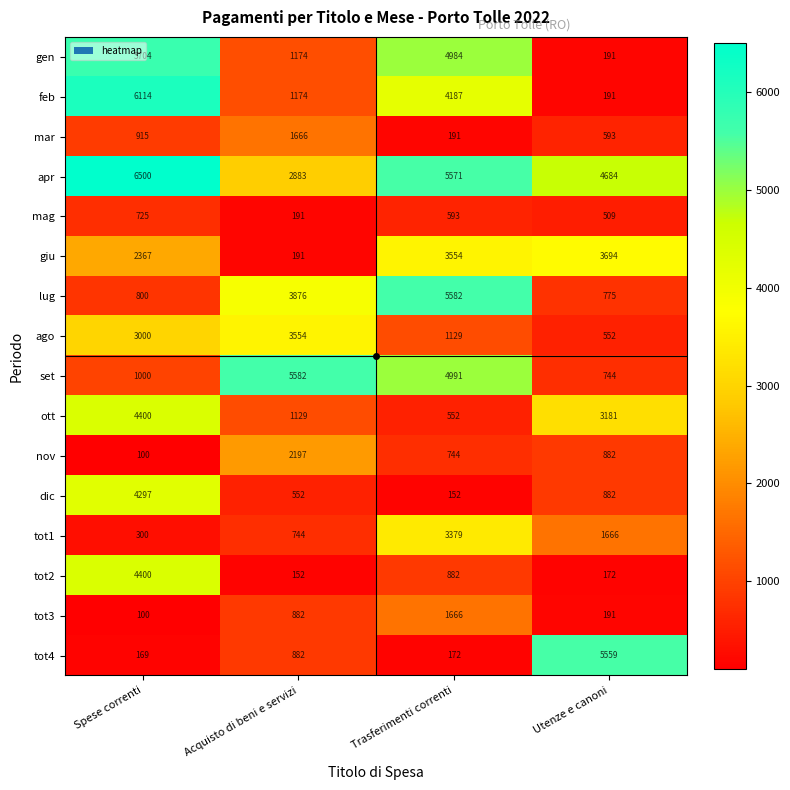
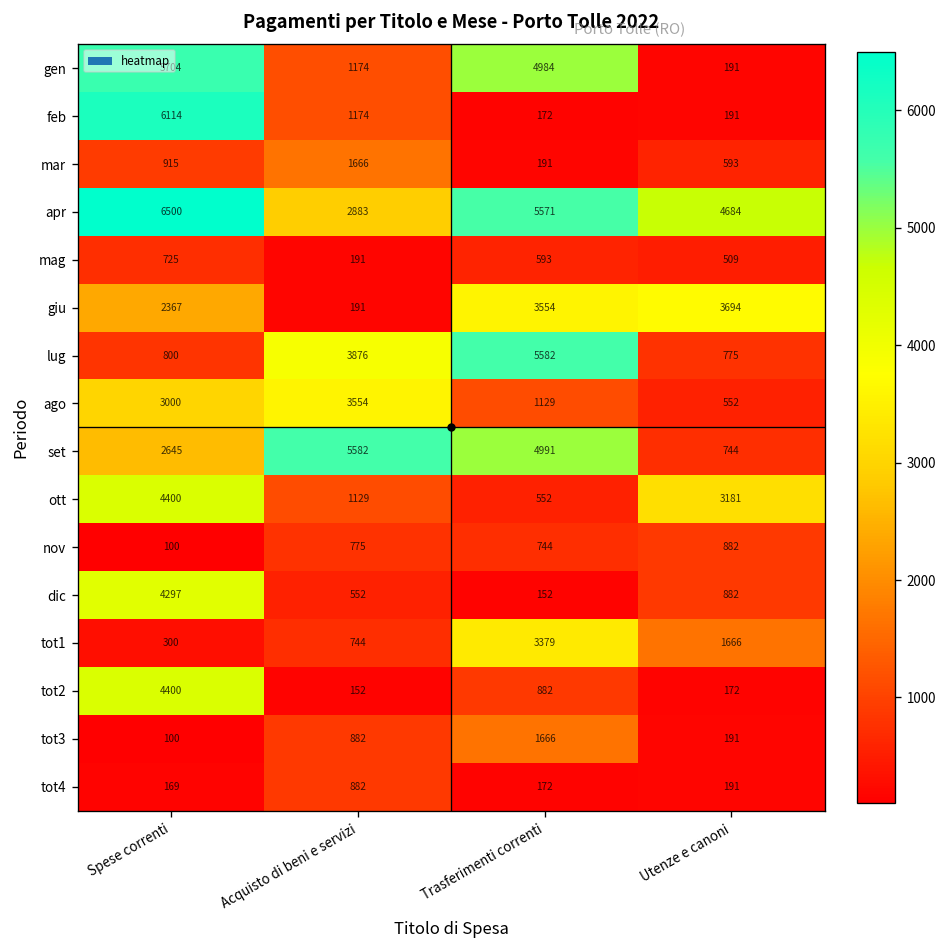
  {
    "gen": {
      "Acquisto di beni e servizi": 1174,
      "Trasferimenti correnti": 4984,
      "Utenze e canoni": 191
    },
    "feb": {
      "Spese correnti": 6114,
      "Acquisto di beni e servizi": 1174,
-     "Trasferimenti correnti": 4187,
+     "Trasferimenti correnti": 172,
      "Utenze e canoni": 191
    },
    "mar": {
      "Spese correnti": 915,
      "Acquisto di beni e servizi": 1666,
      "Trasferimenti correnti": 191,
      "Utenze e canoni": 593
    },
    "apr": {
      "Spese correnti": 6500,
      "Acquisto di beni e servizi": 2883,
      "Trasferimenti correnti": 5571,
      "Utenze e canoni": 4684
    },
    "mag": {
      "Spese correnti": 725,
      "Acquisto di beni e servizi": 191,
      "Trasferimenti correnti": 593,
      "Utenze e canoni": 509
    },
    "giu": {
      "Spese correnti": 2367,
      "Acquisto di beni e servizi": 191,
      "Trasferimenti correnti": 3554,
      "Utenze e canoni": 3694
    },
    "lug": {
      "Spese correnti": 800,
      "Acquisto di beni e servizi": 3876,
      "Trasferimenti correnti": 5582,
      "Utenze e canoni": 775
    },
    "ago": {
      "Spese correnti": 3000,
      "Acquisto di beni e servizi": 3554,
      "Trasferimenti correnti": 1129,
      "Utenze e canoni": 552
    },
    "set": {
-     "Spese correnti": 1000,
+     "Spese correnti": 2645,
      "Acquisto di beni e servizi": 5582,
      "Trasferimenti correnti": 4991,
      "Utenze e canoni": 744
    },
    "ott": {
      "Spese correnti": 4400,
      "Acquisto di beni e servizi": 1129,
      "Trasferimenti correnti": 552,
      "Utenze e canoni": 3181
    },
    "nov": {
      "Spese correnti": 100,
-     "Acquisto di beni e servizi": 2197,
+     "Acquisto di beni e servizi": 775,
      "Trasferimenti correnti": 744,
      "Utenze e canoni": 882
    },
    "dic": {
      "Spese correnti": 4297,
      "Acquisto di beni e servizi": 552,
      "Trasferimenti correnti": 152,
      "Utenze e canoni": 882
    },
    "tot1": {
      "Spese correnti": 300,
      "Acquisto di beni e servizi": 744,
      "Trasferimenti correnti": 3379,
      "Utenze e canoni": 1666
    },
    "tot2": {
      "Spese correnti": 4400,
      "Acquisto di beni e servizi": 152,
      "Trasferimenti correnti": 882,
      "Utenze e canoni": 172
    },
    "tot3": {
      "Spese correnti": 100,
      "Acquisto di beni e servizi": 882,
      "Trasferimenti correnti": 1666,
      "Utenze e canoni": 191
    },
    "tot4": {
      "Spese correnti": 169,
      "Acquisto di beni e servizi": 882,
      "Trasferimenti correnti": 172,
-     "Utenze e canoni": 5559
+     "Utenze e canoni": 191
    }
  }
